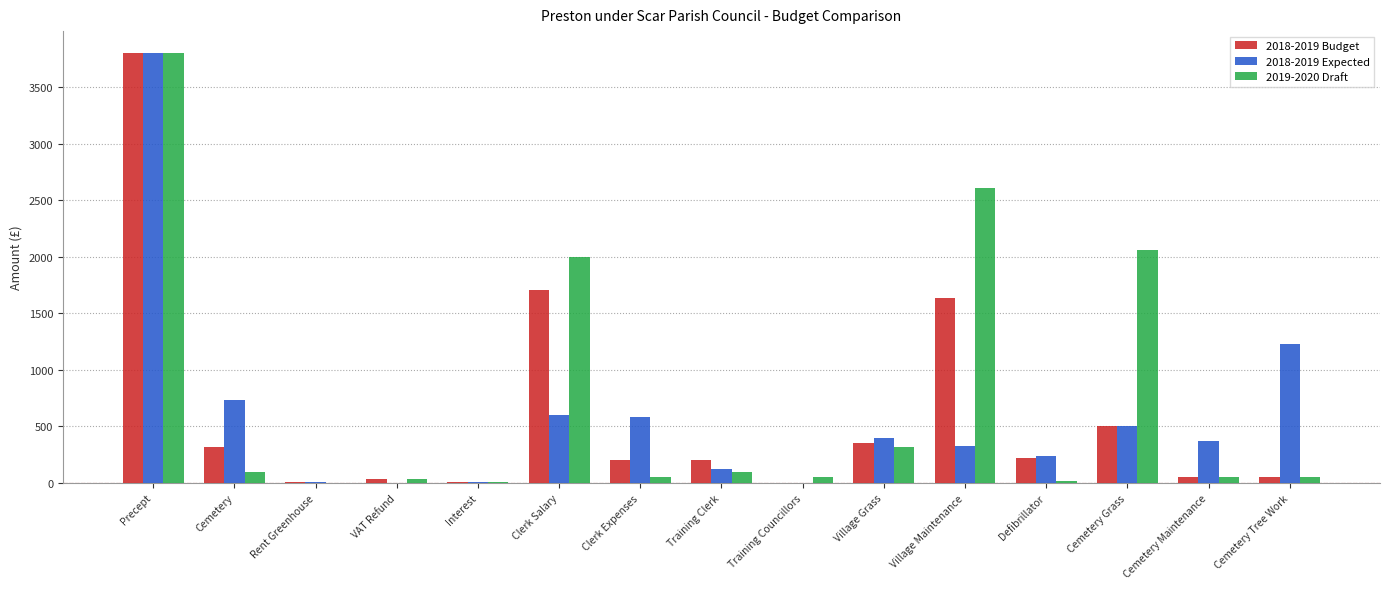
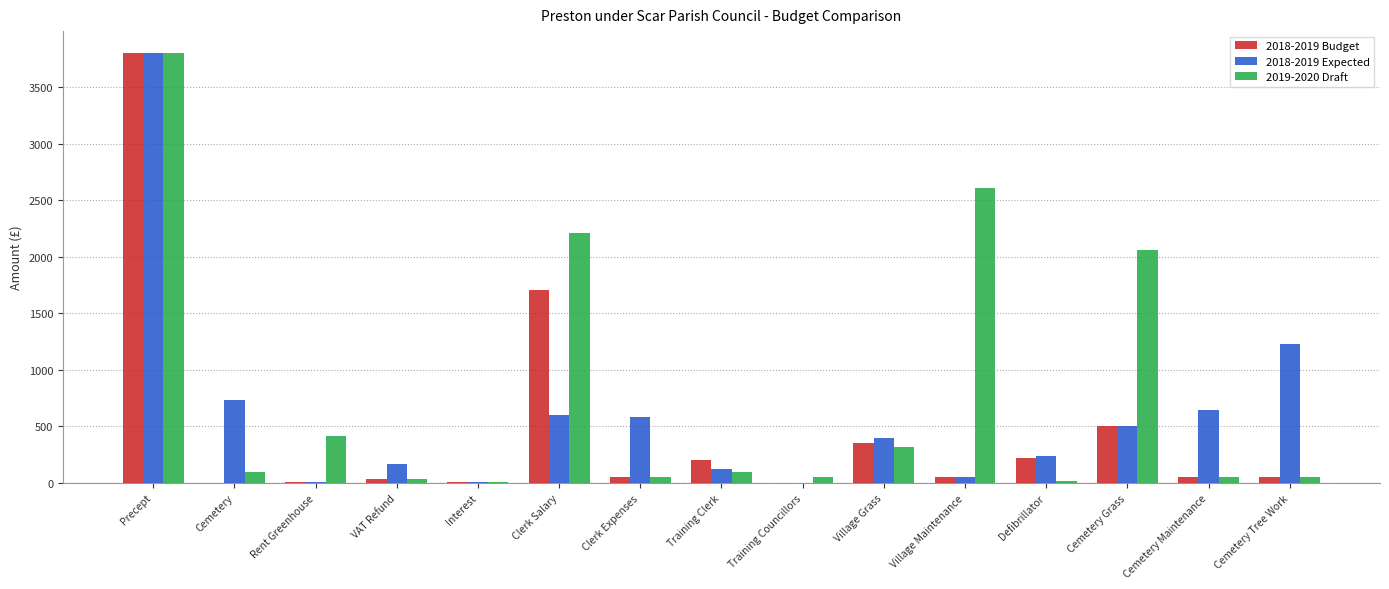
  {
    "2018-2019 Budget": {
      "Precept": 3810,
-     "Cemetery": 320,
+     "Cemetery": 0,
      "VAT Refund": 40,
      "Clerk Salary": 1710,
-     "Clerk Expenses": 200,
+     "Clerk Expenses": 50,
      "Training Clerk": 200,
      "Training Councillors": 0,
      "Village Grass": 350,
-     "Village Maintenance": 1640,
+     "Village Maintenance": 50,
      "Defibrillator": 220,
      "Cemetery Grass": 500,
      "Cemetery Maintenance": 50,
      "Cemetery Tree Work": 50
    },
    "2018-2019 Expected": {
      "Precept": 3810,
      "Cemetery": 730,
-     "VAT Refund": 0,
+     "VAT Refund": 170,
      "Clerk Salary": 600,
      "Clerk Expenses": 580,
      "Training Clerk": 120,
      "Training Councillors": 0,
      "Village Grass": 400,
-     "Village Maintenance": 330,
+     "Village Maintenance": 50,
      "Defibrillator": 240,
      "Cemetery Grass": 500,
-     "Cemetery Maintenance": 370,
+     "Cemetery Maintenance": 650,
      "Cemetery Tree Work": 1230
    },
    "2019-2020 Draft": {
      "Precept": 3810,
      "Cemetery": 90,
-     "Rent Greenhouse": 0,
+     "Rent Greenhouse": 410,
      "VAT Refund": 40,
-     "Clerk Salary": 2000,
+     "Clerk Salary": 2210,
      "Clerk Expenses": 50,
      "Training Clerk": 100,
      "Training Councillors": 50,
      "Village Grass": 310,
      "Village Maintenance": 2610,
      "Cemetery Grass": 2060,
      "Cemetery Maintenance": 50,
      "Cemetery Tree Work": 50
    }
  }
